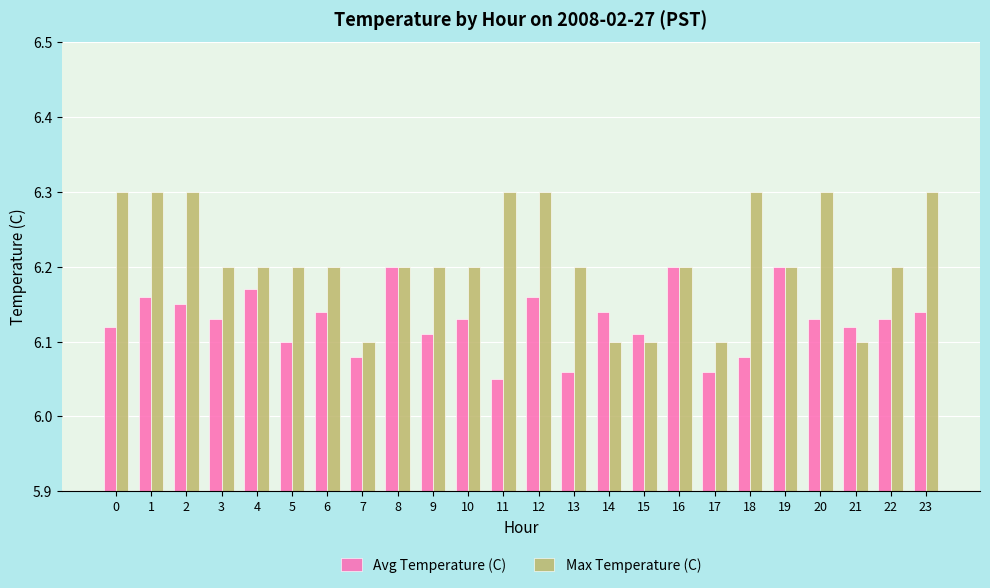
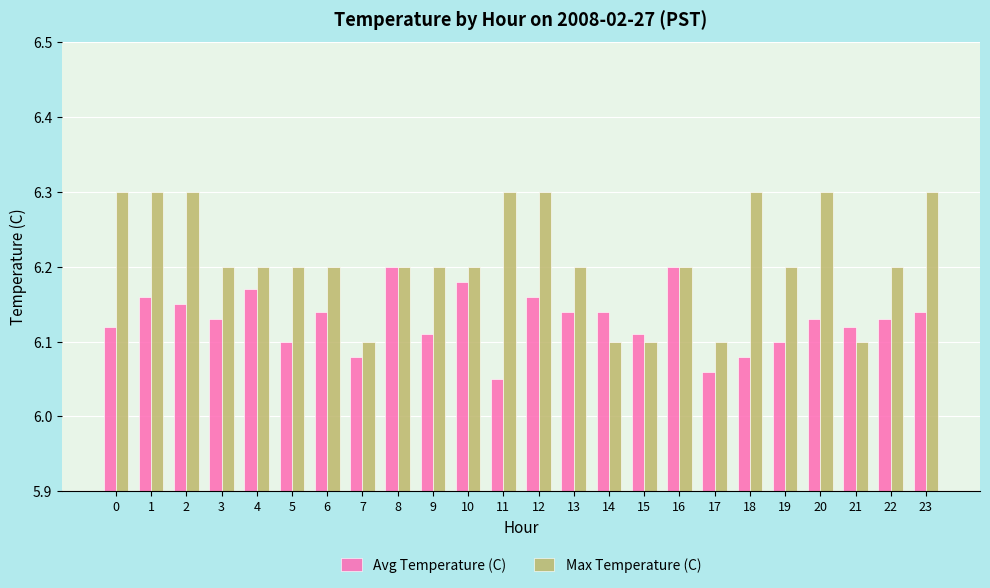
  {
    "Avg Temperature (C)": {
      "0": 6.12,
      "1": 6.16,
      "2": 6.15,
      "3": 6.13,
      "4": 6.17,
      "5": 6.10,
      "6": 6.14,
      "7": 6.08,
      "8": 6.20,
      "9": 6.11,
-     "10": 6.13,
+     "10": 6.18,
      "11": 6.05,
      "12": 6.16,
-     "13": 6.06,
+     "13": 6.14,
      "14": 6.14,
      "15": 6.11,
      "16": 6.20,
      "17": 6.06,
      "18": 6.08,
-     "19": 6.2,
+     "19": 6.1,
      "20": 6.13,
      "21": 6.12,
      "22": 6.13,
      "23": 6.14
    },
    "Max Temperature (C)": {
      "0": 6.30,
      "1": 6.30,
      "2": 6.30,
      "3": 6.20,
      "4": 6.20,
      "5": 6.20,
      "6": 6.20,
      "7": 6.10,
      "8": 6.20,
      "9": 6.20,
      "10": 6.20,
      "11": 6.30,
      "12": 6.30,
      "13": 6.20,
      "14": 6.10,
      "15": 6.10,
      "16": 6.20,
      "17": 6.10,
      "18": 6.30,
      "19": 6.20,
      "20": 6.30,
      "21": 6.10,
      "22": 6.20,
      "23": 6.30
    }
  }
